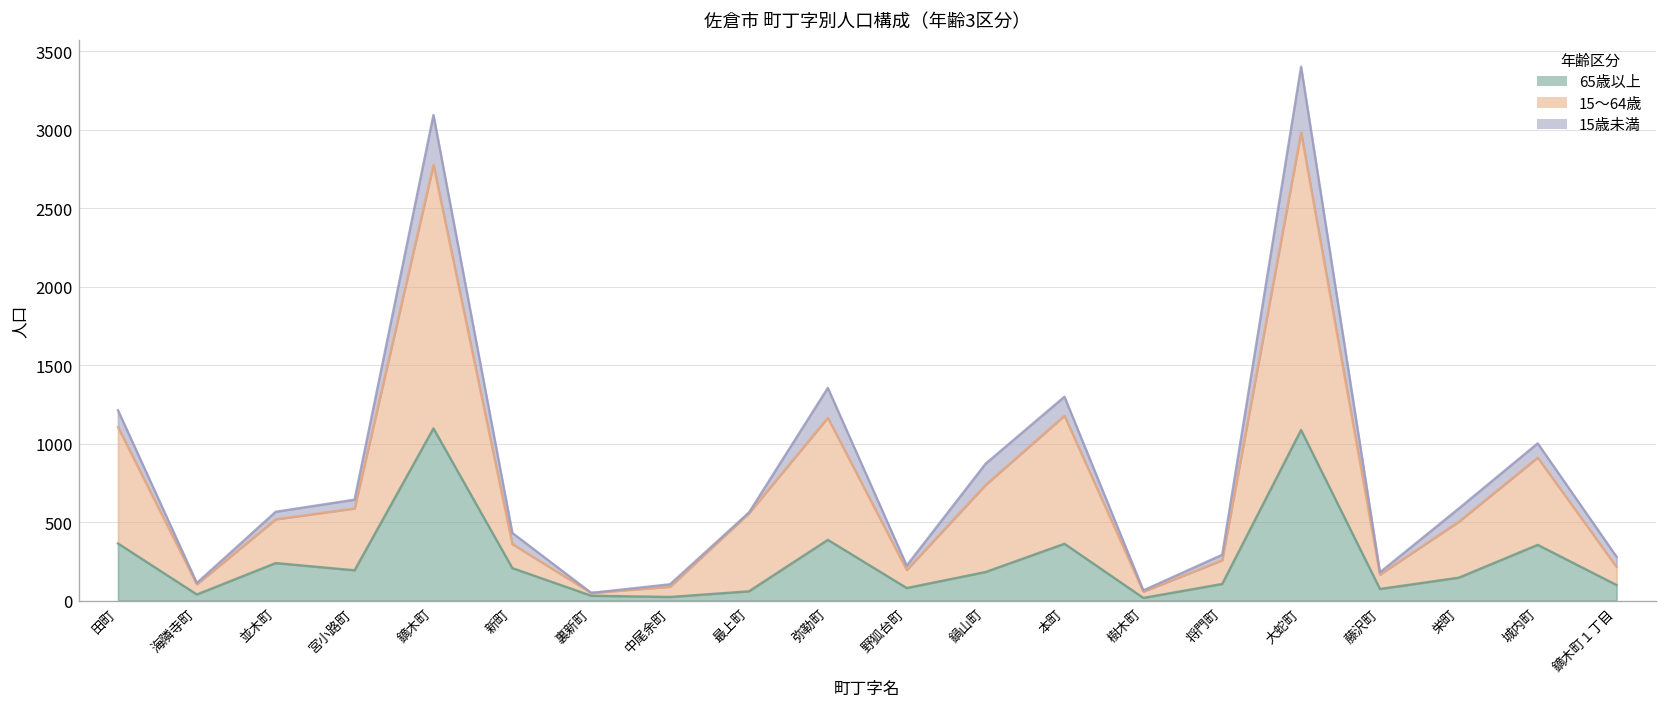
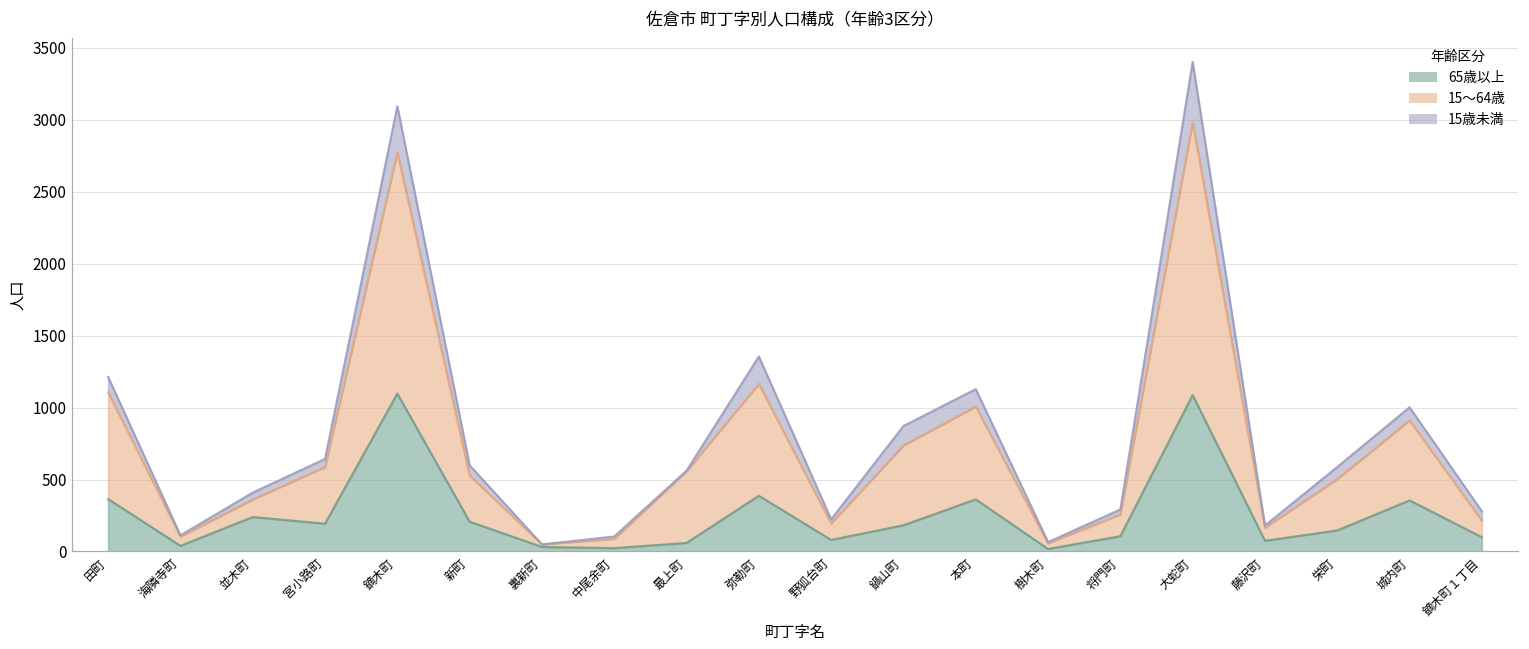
  {
    "15～64歳": {
      "田町": 740,
-     "並木町": 280,
+     "並木町": 120,
      "宮小路町": 390,
      "鏑木町": 1680,
-     "新町": 150,
+     "新町": 320,
      "弥勒町": 780,
      "野狐台町": 120,
      "鍋山町": 560,
-     "本町": 820,
+     "本町": 650,
      "将門町": 150,
      "大蛇町": 1900,
      "栄町": 360,
      "城内町": 560,
      "鏑木町１丁目": 120
    }
  }
